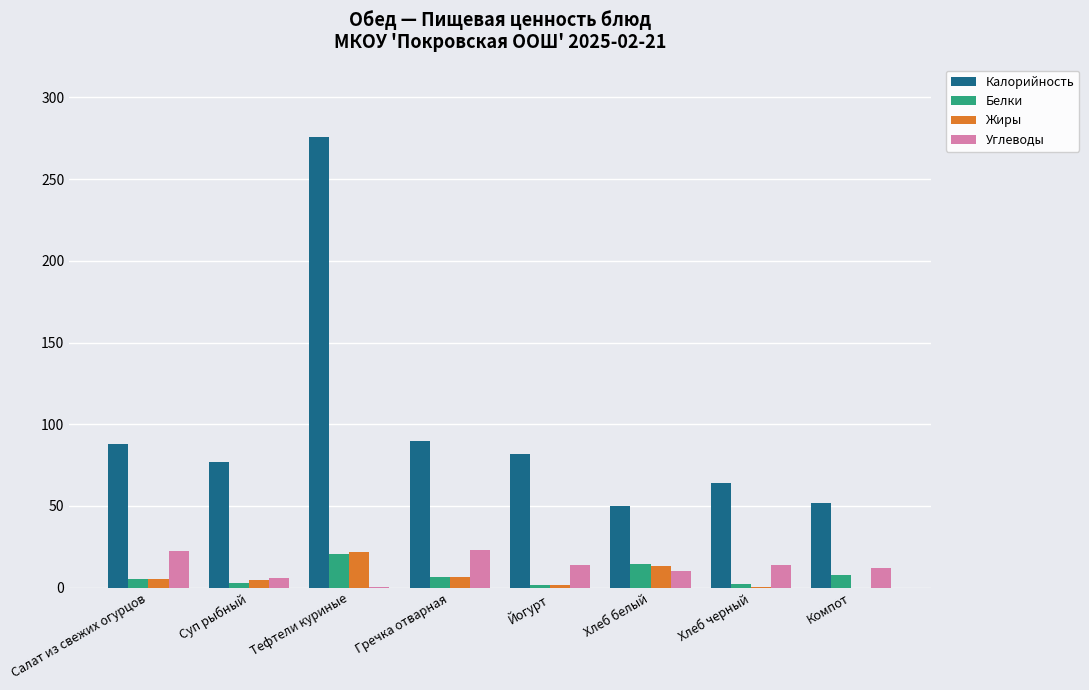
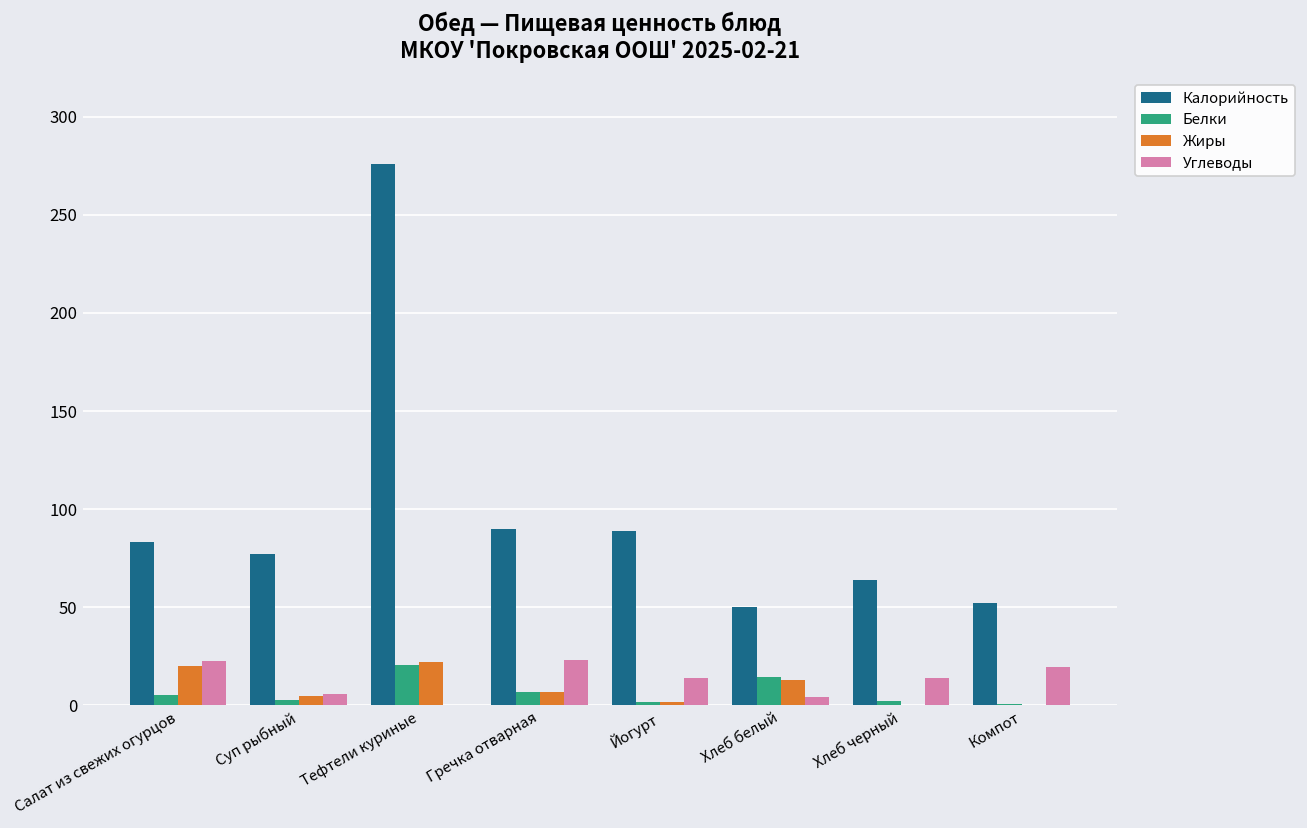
  {
    "Калорийность": {
-     "Салат из свежих огурцов": 88,
+     "Салат из свежих огурцов": 83,
      "Суп рыбный": 77,
      "Тефтели куриные": 276,
      "Гречка отварная": 90,
-     "Йогурт": 82,
+     "Йогурт": 89,
      "Хлеб белый": 50,
      "Хлеб черный": 64,
      "Компот": 52
    },
    "Белки": {
      "Салат из свежих огурцов": 5,
      "Суп рыбный": 3,
      "Тефтели куриные": 20,
      "Гречка отварная": 7,
      "Хлеб белый": 14,
      "Хлеб черный": 2,
-     "Компот": 8
+     "Компот": 1
    },
    "Жиры": {
-     "Салат из свежих огурцов": 5,
+     "Салат из свежих огурцов": 20,
      "Суп рыбный": 5,
      "Тефтели куриные": 22,
      "Гречка отварная": 7,
      "Хлеб белый": 13,
      "Компот": 0
    },
    "Углеводы": {
      "Салат из свежих огурцов": 23,
      "Суп рыбный": 6,
      "Гречка отварная": 23,
      "Йогурт": 14,
-     "Хлеб белый": 10,
+     "Хлеб белый": 4,
      "Хлеб черный": 14,
-     "Компот": 12
+     "Компот": 20
    }
  }
